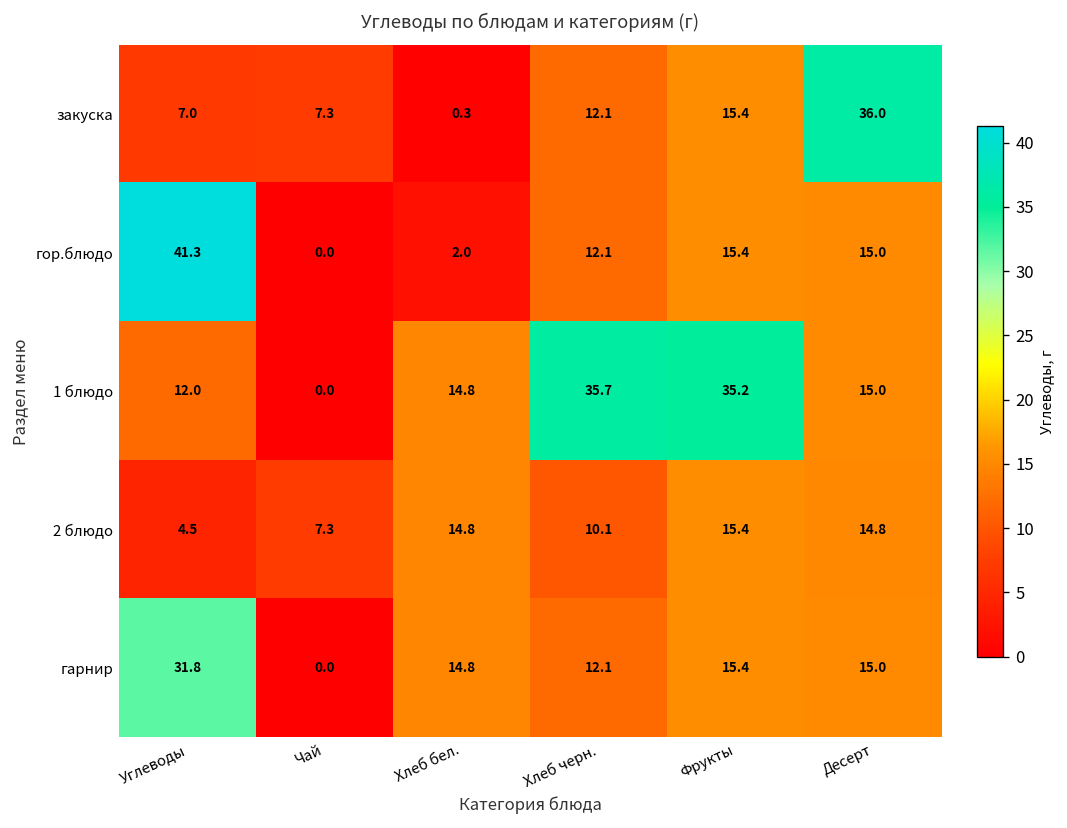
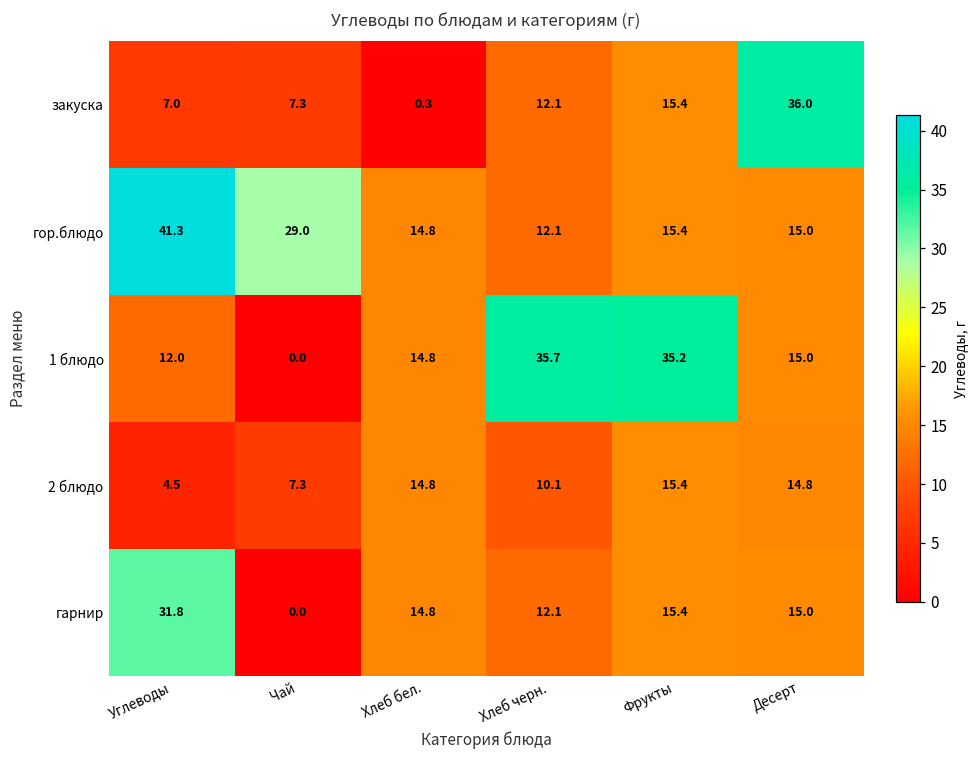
  {
    "закуска": {
      "Углеводы": 7.0,
      "Чай": 7.3,
      "Хлеб бел.": 0.3,
      "Хлеб черн.": 12.1,
      "Фрукты": 15.4,
      "Десерт": 36.0
    },
    "гор.блюдо": {
      "Углеводы": 41.3,
-     "Чай": 0.0,
-     "Хлеб бел.": 2.0,
+     "Чай": 29.0,
+     "Хлеб бел.": 14.8,
      "Хлеб черн.": 12.1,
      "Фрукты": 15.4,
      "Десерт": 15.0
    },
    "1 блюдо": {
      "Углеводы": 12.0,
      "Чай": 0.0,
      "Хлеб бел.": 14.8,
      "Хлеб черн.": 35.7,
      "Фрукты": 35.2,
      "Десерт": 15.0
    },
    "2 блюдо": {
      "Углеводы": 4.5,
      "Чай": 7.3,
      "Хлеб бел.": 14.8,
      "Хлеб черн.": 10.1,
      "Фрукты": 15.4,
      "Десерт": 14.8
    },
    "гарнир": {
      "Углеводы": 31.8,
      "Чай": 0.0,
      "Хлеб бел.": 14.8,
      "Хлеб черн.": 12.1,
      "Фрукты": 15.4,
      "Десерт": 15.0
    }
  }
